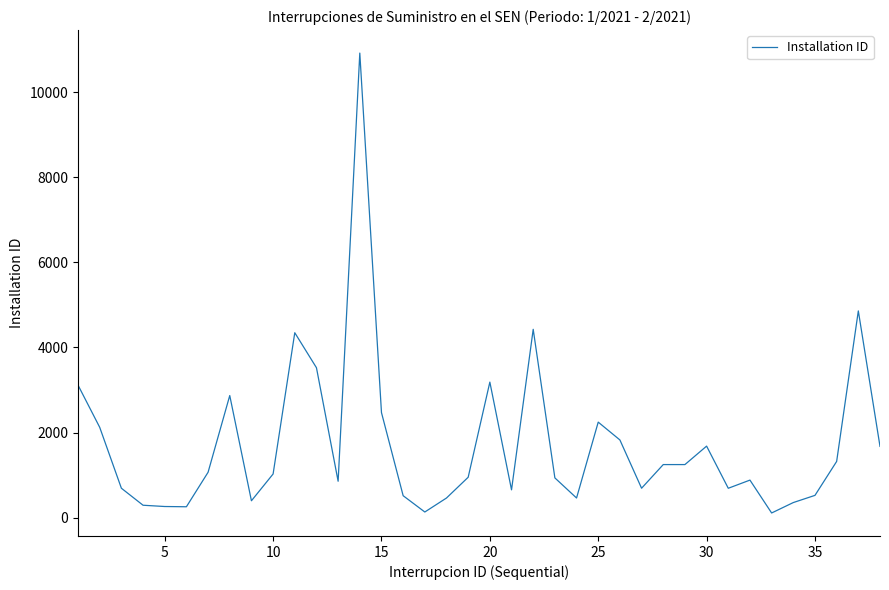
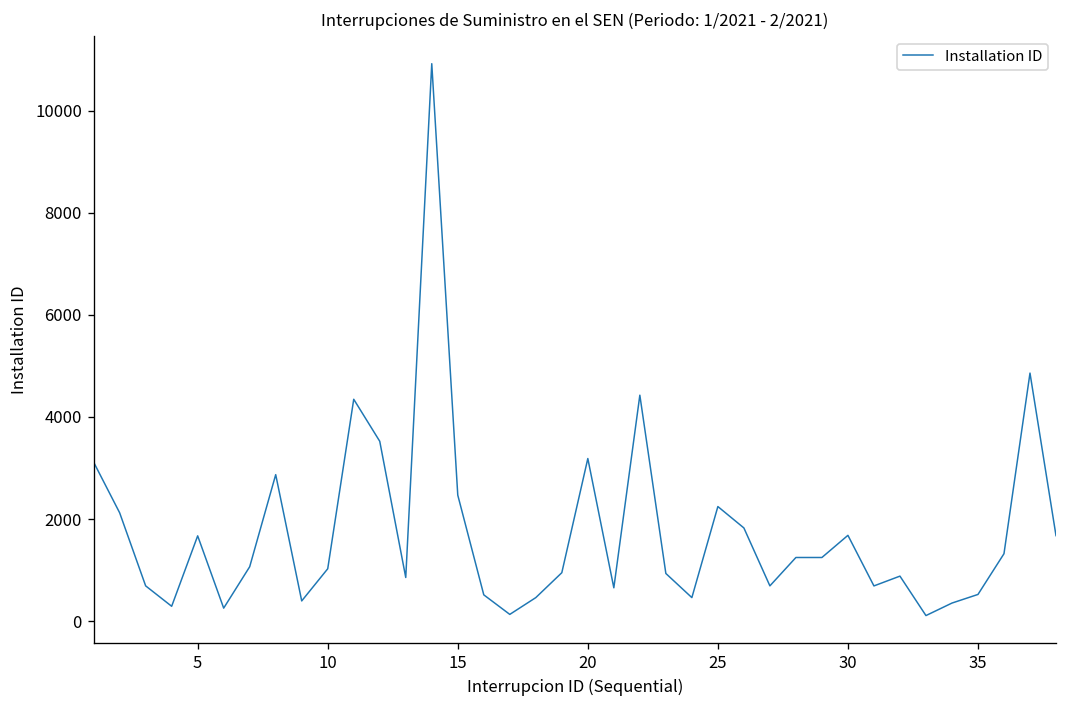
  {
-   "5": 300,
+   "5": 1700,
    "10": 1000,
    "15": 2500,
    "20": 3200,
    "25": 2200,
    "30": 1700,
    "35": 500
  }
